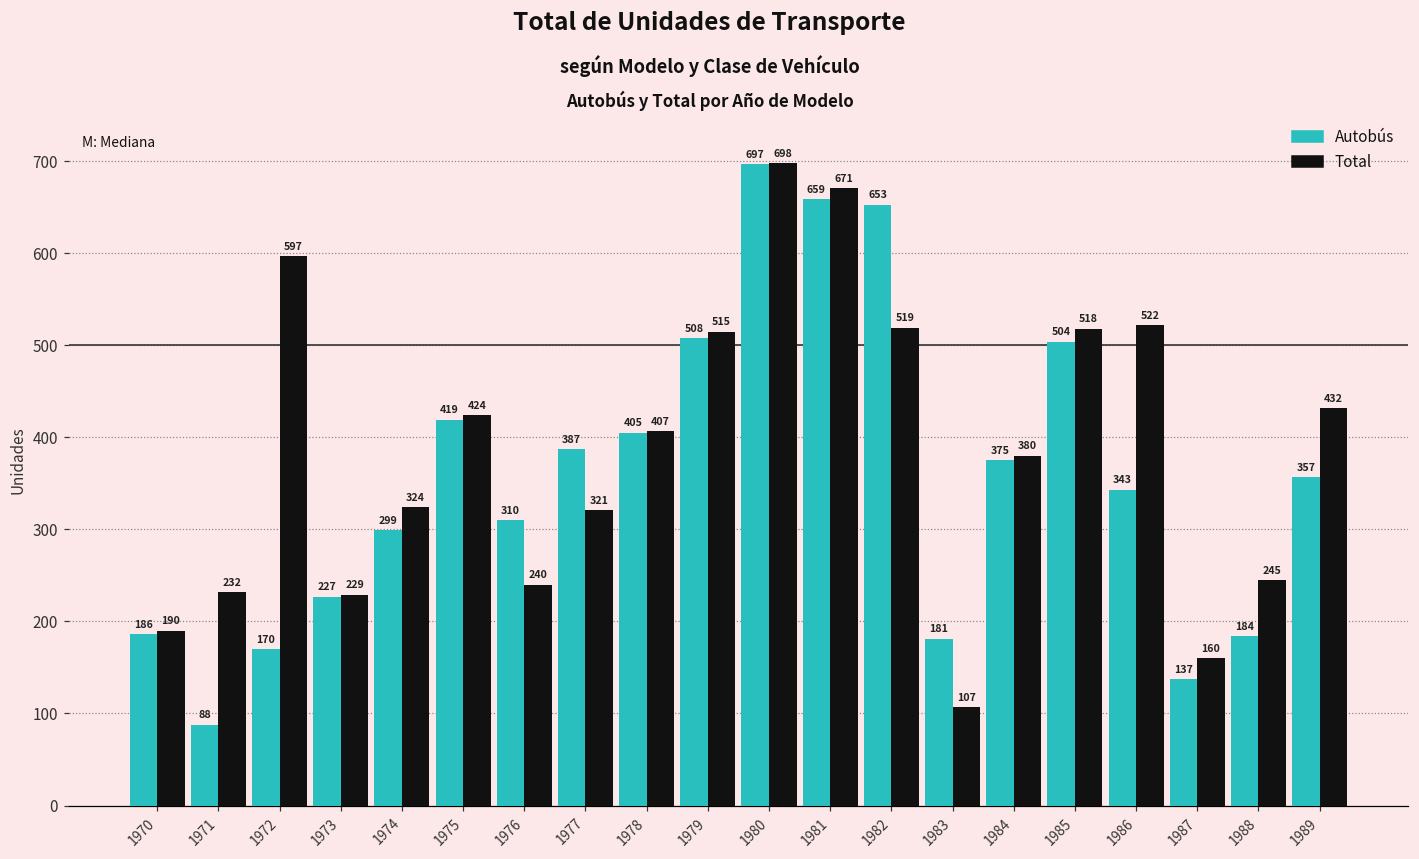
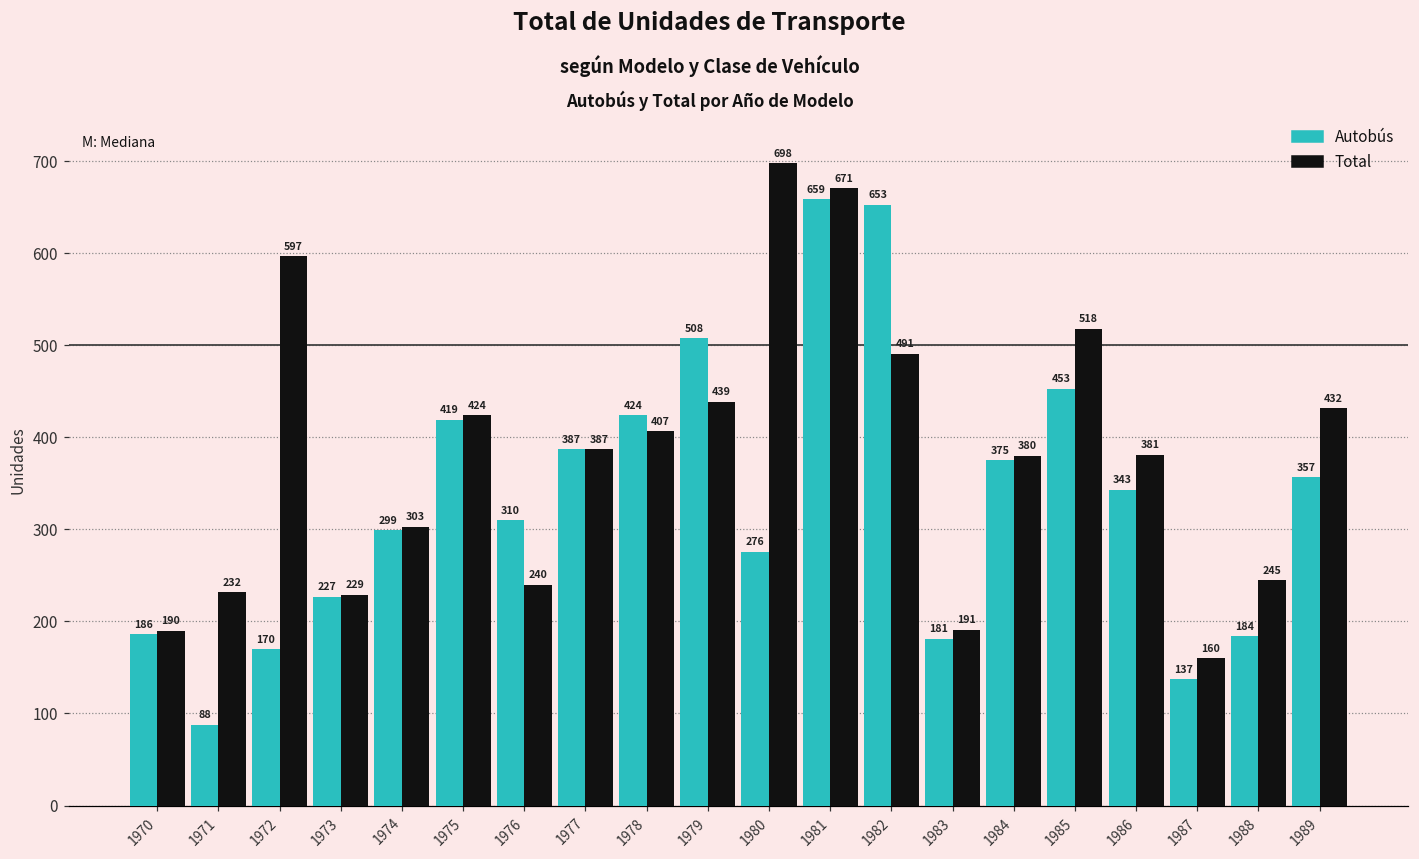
  {
    "Autobús": {
      "1970": 186,
      "1971": 88,
      "1972": 170,
      "1973": 227,
      "1974": 299,
      "1975": 419,
      "1976": 310,
      "1977": 387,
-     "1978": 405,
+     "1978": 424,
      "1979": 508,
-     "1980": 697,
+     "1980": 276,
      "1981": 659,
      "1982": 653,
      "1983": 181,
      "1984": 375,
-     "1985": 504,
+     "1985": 453,
      "1986": 343,
      "1987": 137,
      "1988": 184,
      "1989": 357
    },
    "Total": {
      "1970": 190,
      "1971": 232,
      "1972": 597,
      "1973": 229,
-     "1974": 324,
+     "1974": 303,
      "1975": 424,
      "1976": 240,
-     "1977": 321,
+     "1977": 387,
      "1978": 407,
-     "1979": 515,
+     "1979": 439,
      "1980": 698,
      "1981": 671,
-     "1982": 519,
-     "1983": 107,
+     "1982": 491,
+     "1983": 191,
      "1984": 380,
      "1985": 518,
-     "1986": 522,
+     "1986": 381,
      "1987": 160,
      "1988": 245,
      "1989": 432
    }
  }
